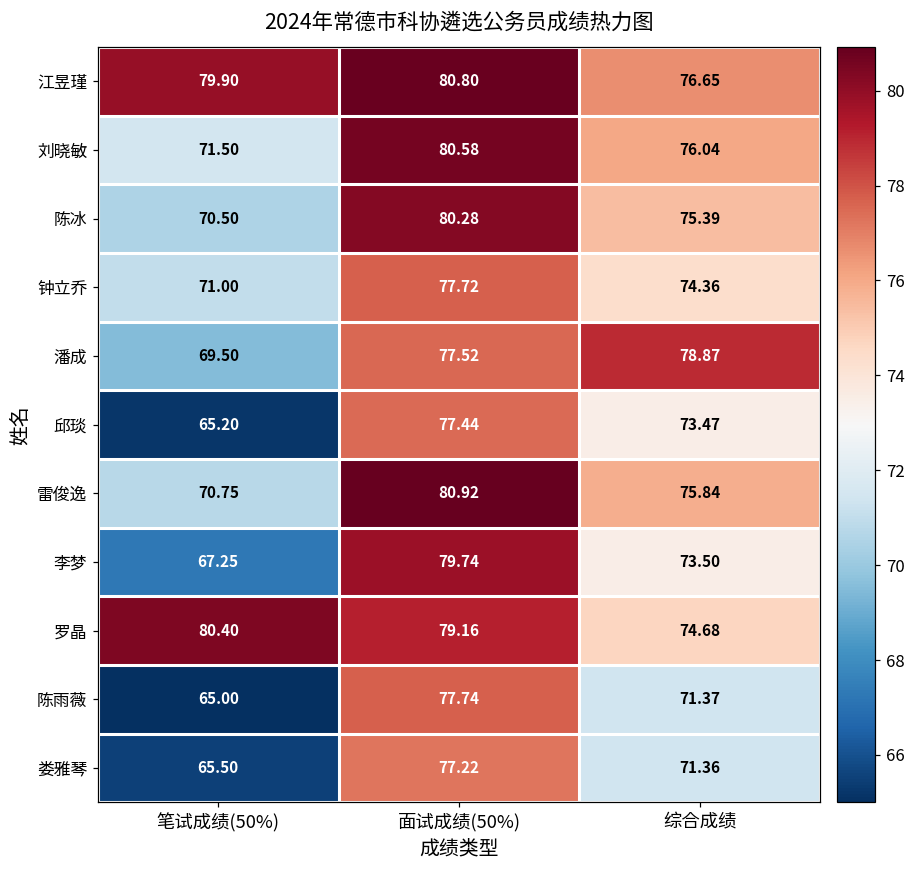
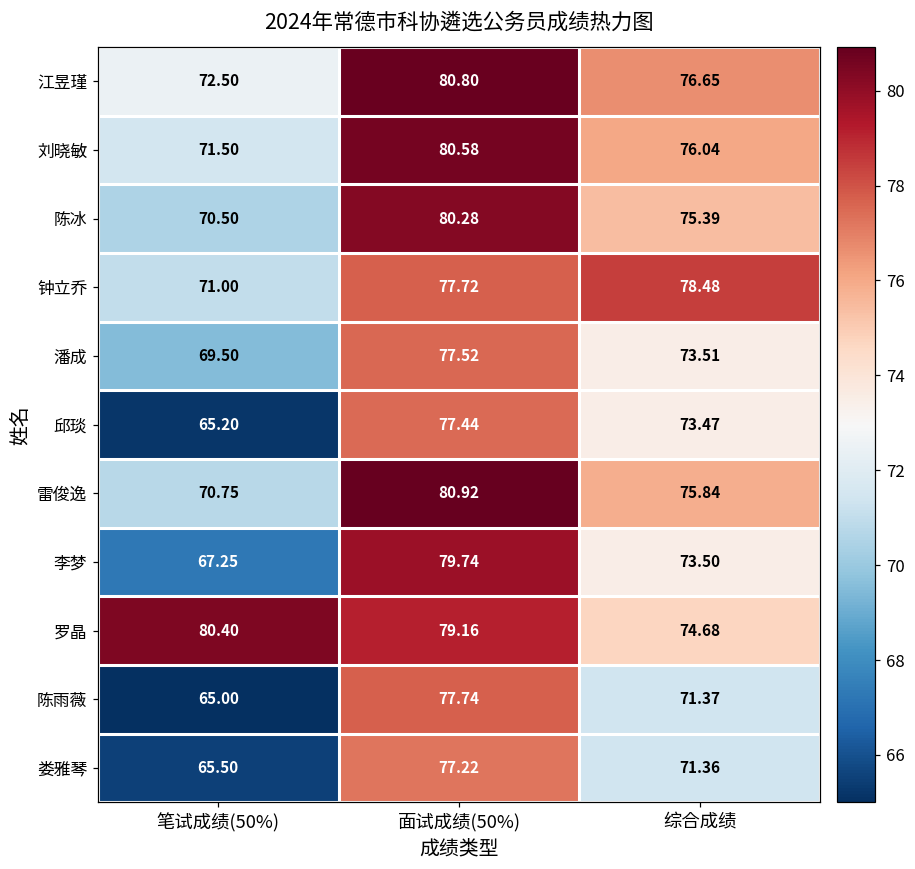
  {
    "江昱瑾": {
-     "笔试成绩(50%)": 79.90,
+     "笔试成绩(50%)": 72.50,
      "面试成绩(50%)": 80.80,
      "综合成绩": 76.65
    },
    "刘晓敏": {
      "笔试成绩(50%)": 71.50,
      "面试成绩(50%)": 80.58,
      "综合成绩": 76.04
    },
    "陈冰": {
      "笔试成绩(50%)": 70.50,
      "面试成绩(50%)": 80.28,
      "综合成绩": 75.39
    },
    "钟立乔": {
      "笔试成绩(50%)": 71.00,
      "面试成绩(50%)": 77.72,
-     "综合成绩": 74.36
+     "综合成绩": 78.48
    },
    "潘成": {
      "笔试成绩(50%)": 69.50,
      "面试成绩(50%)": 77.52,
-     "综合成绩": 78.87
+     "综合成绩": 73.51
    },
    "邱琰": {
      "笔试成绩(50%)": 65.20,
      "面试成绩(50%)": 77.44,
      "综合成绩": 73.47
    },
    "雷俊逸": {
      "笔试成绩(50%)": 70.75,
      "面试成绩(50%)": 80.92,
      "综合成绩": 75.84
    },
    "李梦": {
      "笔试成绩(50%)": 67.25,
      "面试成绩(50%)": 79.74,
      "综合成绩": 73.50
    },
    "罗晶": {
      "笔试成绩(50%)": 80.40,
      "面试成绩(50%)": 79.16,
      "综合成绩": 74.68
    },
    "陈雨薇": {
      "笔试成绩(50%)": 65.00,
      "面试成绩(50%)": 77.74,
      "综合成绩": 71.37
    },
    "娄雅琴": {
      "笔试成绩(50%)": 65.50,
      "面试成绩(50%)": 77.22,
      "综合成绩": 71.36
    }
  }
